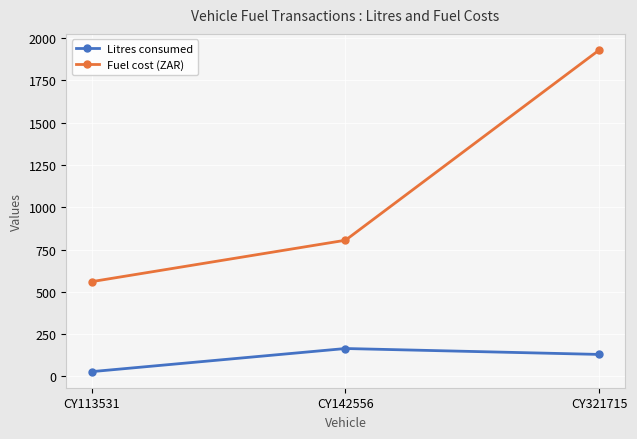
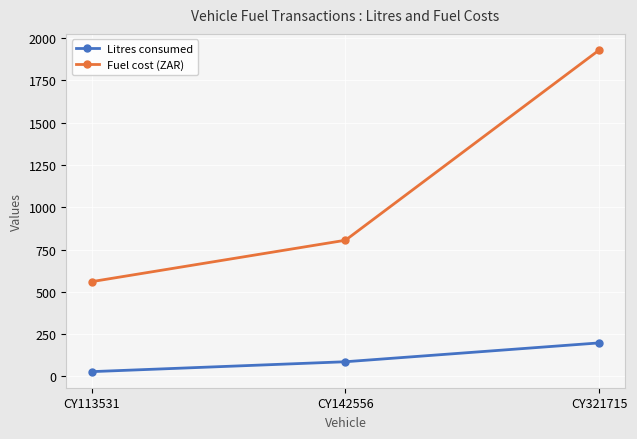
  {
    "Litres consumed": {
      "CY113531": 30,
-     "CY142556": 170,
-     "CY321715": 130
+     "CY142556": 90,
+     "CY321715": 200
    },
    "Fuel cost (ZAR)": {
      "CY113531": 560,
      "CY142556": 810,
      "CY321715": 1930
    }
  }
